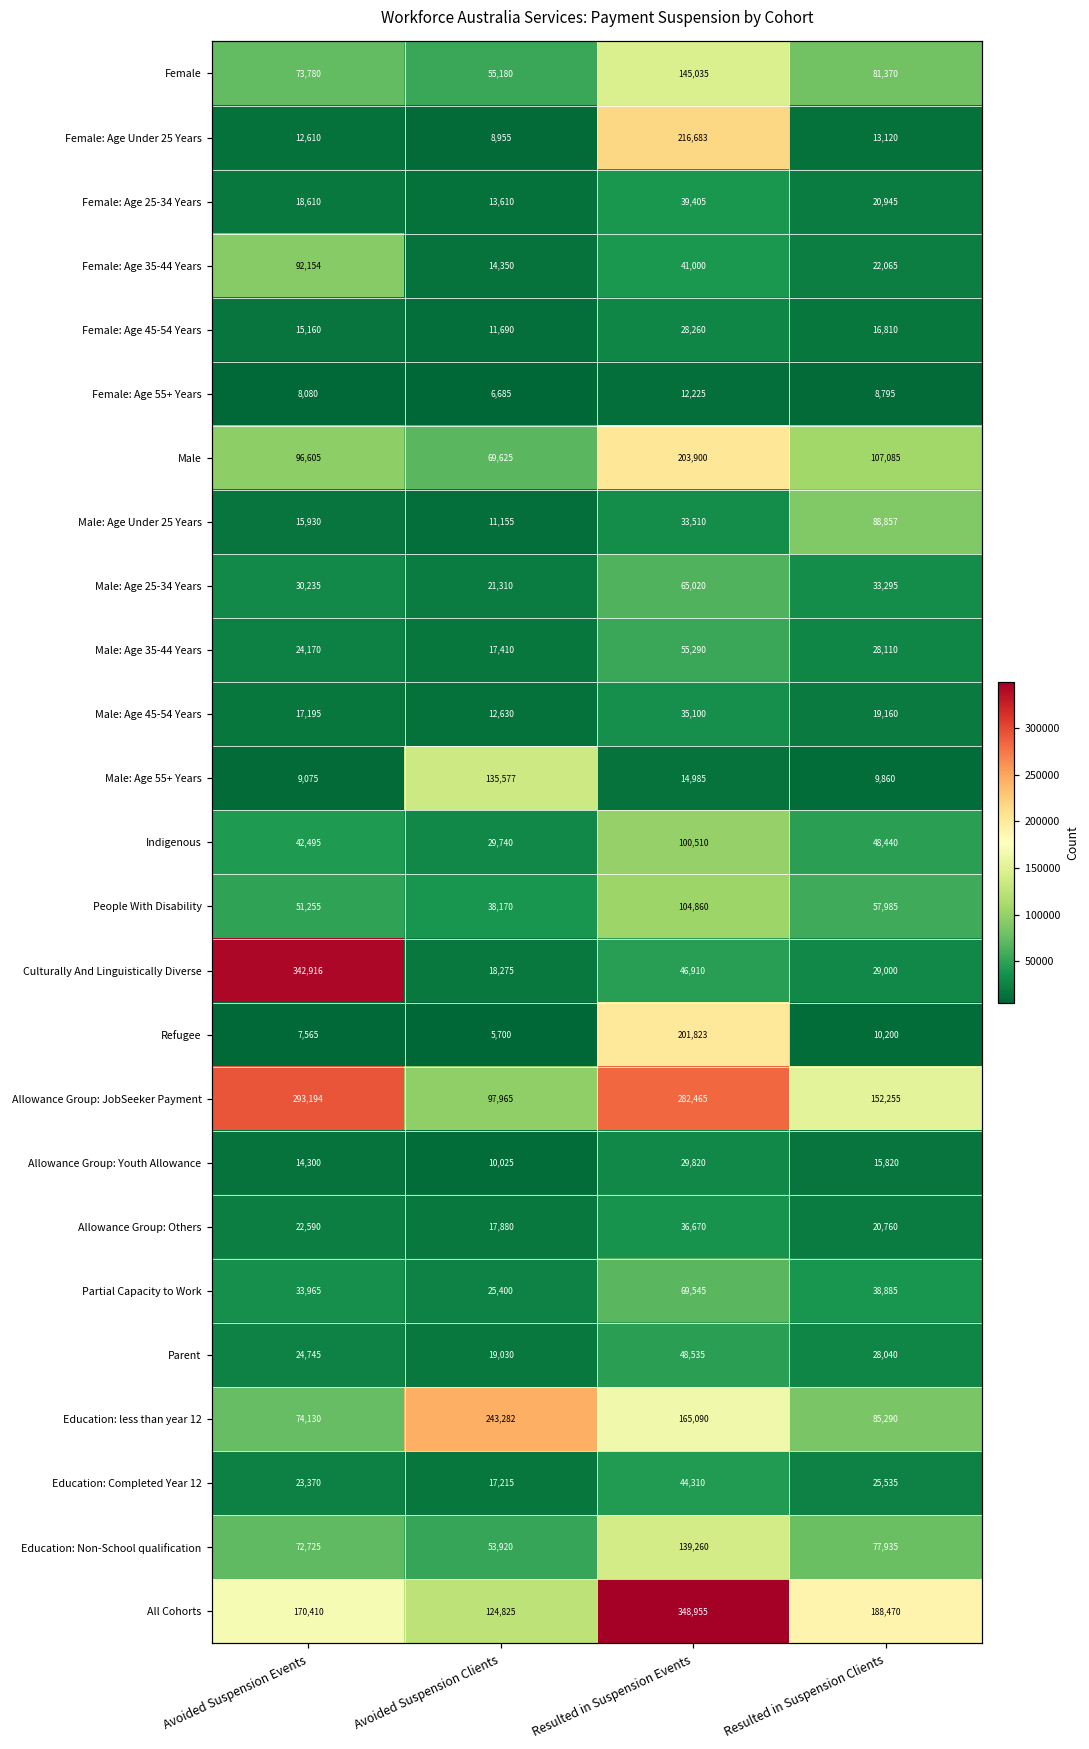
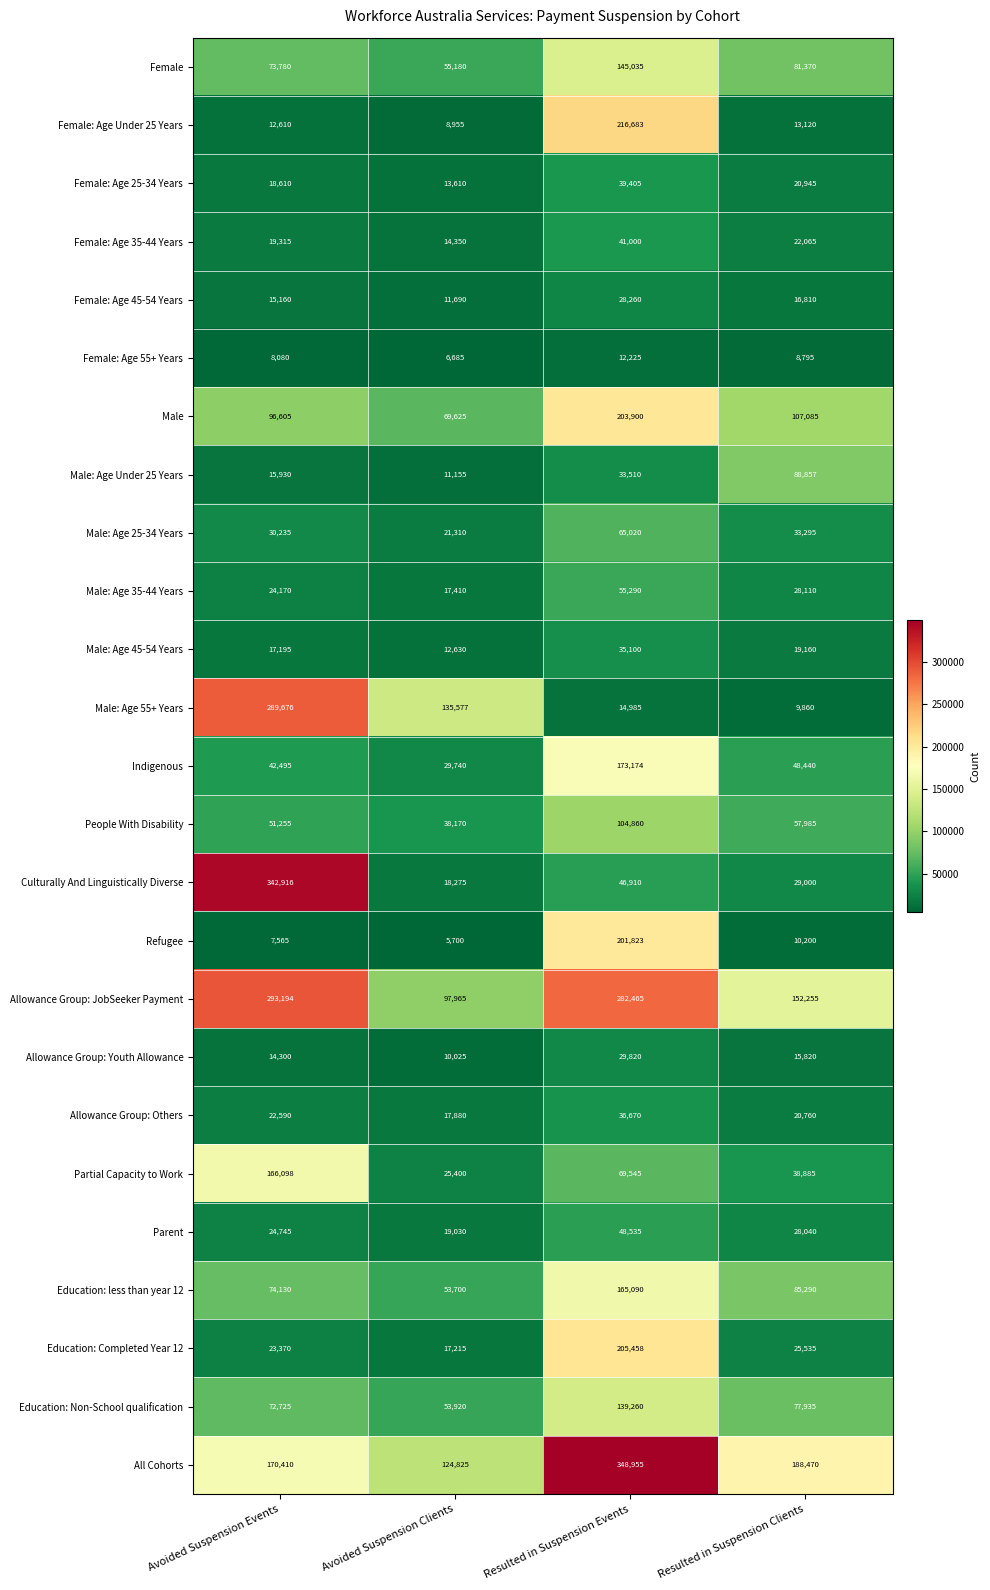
  {
    "Female": {
      "Avoided Suspension Events": "73,780",
      "Avoided Suspension Clients": "55,180",
      "Resulted in Suspension Events": "145,035",
      "Resulted in Suspension Clients": "81,370"
    },
    "Female: Age Under 25 Years": {
      "Avoided Suspension Events": "12,610",
      "Avoided Suspension Clients": "8,955",
      "Resulted in Suspension Events": "216,683",
      "Resulted in Suspension Clients": "13,120"
    },
    "Female: Age 25-34 Years": {
      "Avoided Suspension Events": "18,610",
      "Avoided Suspension Clients": "13,610",
      "Resulted in Suspension Events": "39,405",
      "Resulted in Suspension Clients": "20,945"
    },
    "Female: Age 35-44 Years": {
-     "Avoided Suspension Events": "92,154",
+     "Avoided Suspension Events": "19,315",
      "Avoided Suspension Clients": "14,350",
      "Resulted in Suspension Events": "41,000",
      "Resulted in Suspension Clients": "22,065"
    },
    "Female: Age 45-54 Years": {
      "Avoided Suspension Events": "15,160",
      "Avoided Suspension Clients": "11,690",
      "Resulted in Suspension Events": "28,260",
      "Resulted in Suspension Clients": "16,810"
    },
    "Female: Age 55+ Years": {
      "Avoided Suspension Events": "8,080",
      "Avoided Suspension Clients": "6,685",
      "Resulted in Suspension Events": "12,225",
      "Resulted in Suspension Clients": "8,795"
    },
    "Male": {
      "Avoided Suspension Events": "96,605",
      "Avoided Suspension Clients": "69,625",
      "Resulted in Suspension Events": "203,900",
      "Resulted in Suspension Clients": "107,085"
    },
    "Male: Age Under 25 Years": {
      "Avoided Suspension Events": "15,930",
      "Avoided Suspension Clients": "11,155",
      "Resulted in Suspension Events": "33,510",
      "Resulted in Suspension Clients": "88,857"
    },
    "Male: Age 25-34 Years": {
      "Avoided Suspension Events": "30,235",
      "Avoided Suspension Clients": "21,310",
      "Resulted in Suspension Events": "65,020",
      "Resulted in Suspension Clients": "33,295"
    },
    "Male: Age 35-44 Years": {
      "Avoided Suspension Events": "24,170",
      "Avoided Suspension Clients": "17,410",
      "Resulted in Suspension Events": "55,290",
      "Resulted in Suspension Clients": "28,110"
    },
    "Male: Age 45-54 Years": {
      "Avoided Suspension Events": "17,195",
      "Avoided Suspension Clients": "12,630",
      "Resulted in Suspension Events": "35,100",
      "Resulted in Suspension Clients": "19,160"
    },
    "Male: Age 55+ Years": {
-     "Avoided Suspension Events": "9,075",
+     "Avoided Suspension Events": "289,676",
      "Avoided Suspension Clients": "135,577",
      "Resulted in Suspension Events": "14,985",
      "Resulted in Suspension Clients": "9,860"
    },
    "Indigenous": {
      "Avoided Suspension Events": "42,495",
      "Avoided Suspension Clients": "29,740",
-     "Resulted in Suspension Events": "100,510",
+     "Resulted in Suspension Events": "173,174",
      "Resulted in Suspension Clients": "48,440"
    },
    "People With Disability": {
      "Avoided Suspension Events": "51,255",
      "Avoided Suspension Clients": "38,170",
      "Resulted in Suspension Events": "104,860",
      "Resulted in Suspension Clients": "57,985"
    },
    "Culturally And Linguistically Diverse": {
      "Avoided Suspension Events": "342,916",
      "Avoided Suspension Clients": "18,275",
      "Resulted in Suspension Events": "46,910",
      "Resulted in Suspension Clients": "29,000"
    },
    "Refugee": {
      "Avoided Suspension Events": "7,565",
      "Avoided Suspension Clients": "5,700",
      "Resulted in Suspension Events": "201,823",
      "Resulted in Suspension Clients": "10,200"
    },
    "Allowance Group: JobSeeker Payment": {
      "Avoided Suspension Events": "293,194",
      "Avoided Suspension Clients": "97,965",
      "Resulted in Suspension Events": "282,465",
      "Resulted in Suspension Clients": "152,255"
    },
    "Allowance Group: Youth Allowance": {
      "Avoided Suspension Events": "14,300",
      "Avoided Suspension Clients": "10,025",
      "Resulted in Suspension Events": "29,820",
      "Resulted in Suspension Clients": "15,820"
    },
    "Allowance Group: Others": {
      "Avoided Suspension Events": "22,590",
      "Avoided Suspension Clients": "17,880",
      "Resulted in Suspension Events": "36,670",
      "Resulted in Suspension Clients": "20,760"
    },
    "Partial Capacity to Work": {
-     "Avoided Suspension Events": "33,965",
+     "Avoided Suspension Events": "166,098",
      "Avoided Suspension Clients": "25,400",
      "Resulted in Suspension Events": "69,545",
      "Resulted in Suspension Clients": "38,885"
    },
    "Parent": {
      "Avoided Suspension Events": "24,745",
      "Avoided Suspension Clients": "19,030",
      "Resulted in Suspension Events": "48,535",
      "Resulted in Suspension Clients": "28,040"
    },
    "Education: less than year 12": {
      "Avoided Suspension Events": "74,130",
-     "Avoided Suspension Clients": "243,282",
+     "Avoided Suspension Clients": "53,700",
      "Resulted in Suspension Events": "165,090",
      "Resulted in Suspension Clients": "85,290"
    },
    "Education: Completed Year 12": {
      "Avoided Suspension Events": "23,370",
      "Avoided Suspension Clients": "17,215",
-     "Resulted in Suspension Events": "44,310",
+     "Resulted in Suspension Events": "205,458",
      "Resulted in Suspension Clients": "25,535"
    },
    "Education: Non-School qualification": {
      "Avoided Suspension Events": "72,725",
      "Avoided Suspension Clients": "53,920",
      "Resulted in Suspension Events": "139,260",
      "Resulted in Suspension Clients": "77,935"
    },
    "All Cohorts": {
      "Avoided Suspension Events": "170,410",
      "Avoided Suspension Clients": "124,825",
      "Resulted in Suspension Events": "348,955",
      "Resulted in Suspension Clients": "188,470"
    }
  }
